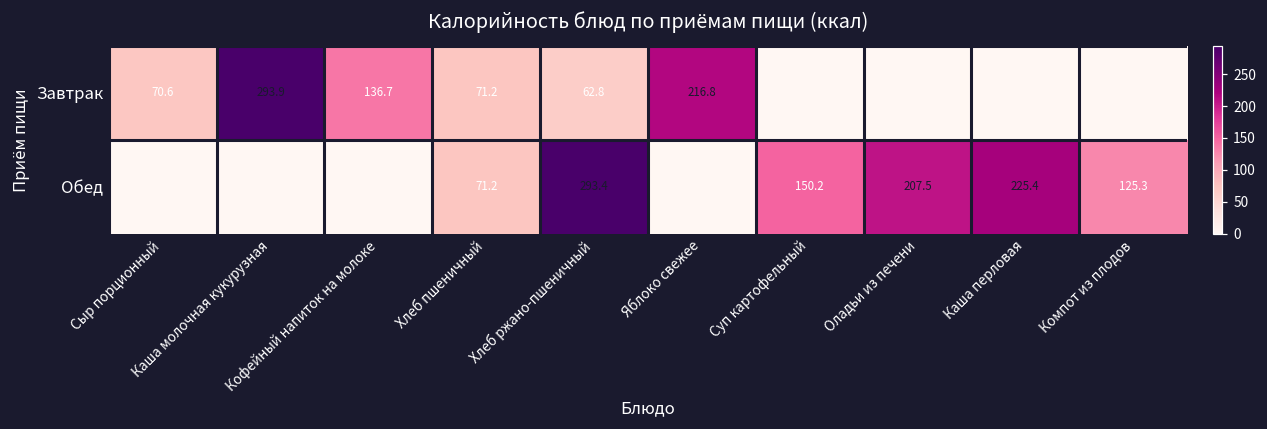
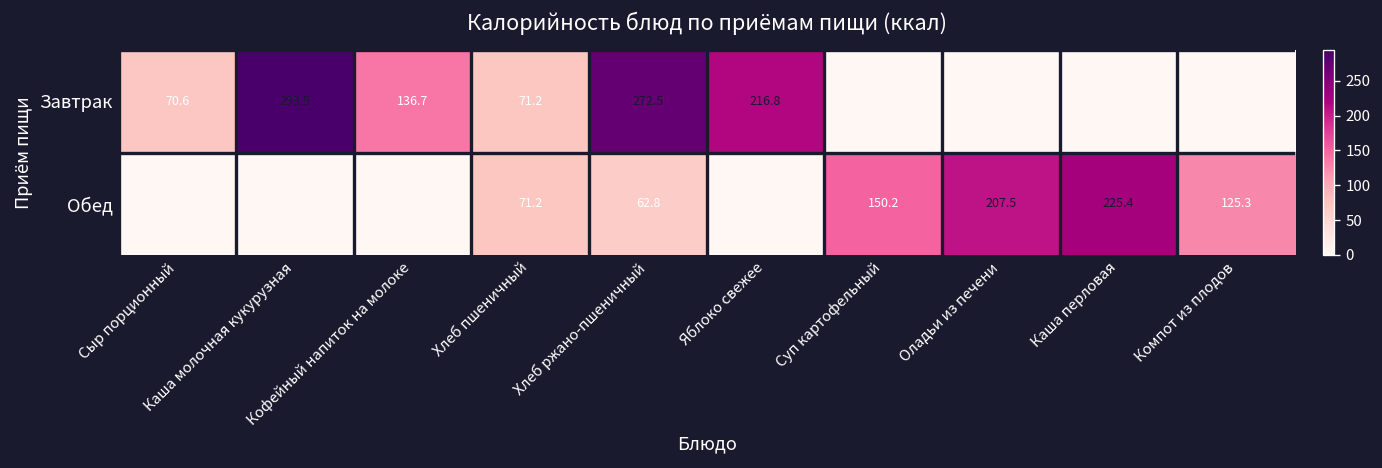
  {
    "Завтрак": {
      "Сыр порционный": 70.6,
      "Каша молочная кукурузная": 293.9,
      "Кофейный напиток на молоке": 136.7,
      "Хлеб пшеничный": 71.2,
-     "Хлеб ржано-пшеничный": 62.8,
+     "Хлеб ржано-пшеничный": 272.5,
      "Яблоко свежее": 216.8
    },
    "Обед": {
      "Хлеб пшеничный": 71.2,
-     "Хлеб ржано-пшеничный": 293.4,
+     "Хлеб ржано-пшеничный": 62.8,
      "Суп картофельный": 150.2,
      "Оладьи из печени": 207.5,
      "Каша перловая": 225.4,
      "Компот из плодов": 125.3
    }
  }
